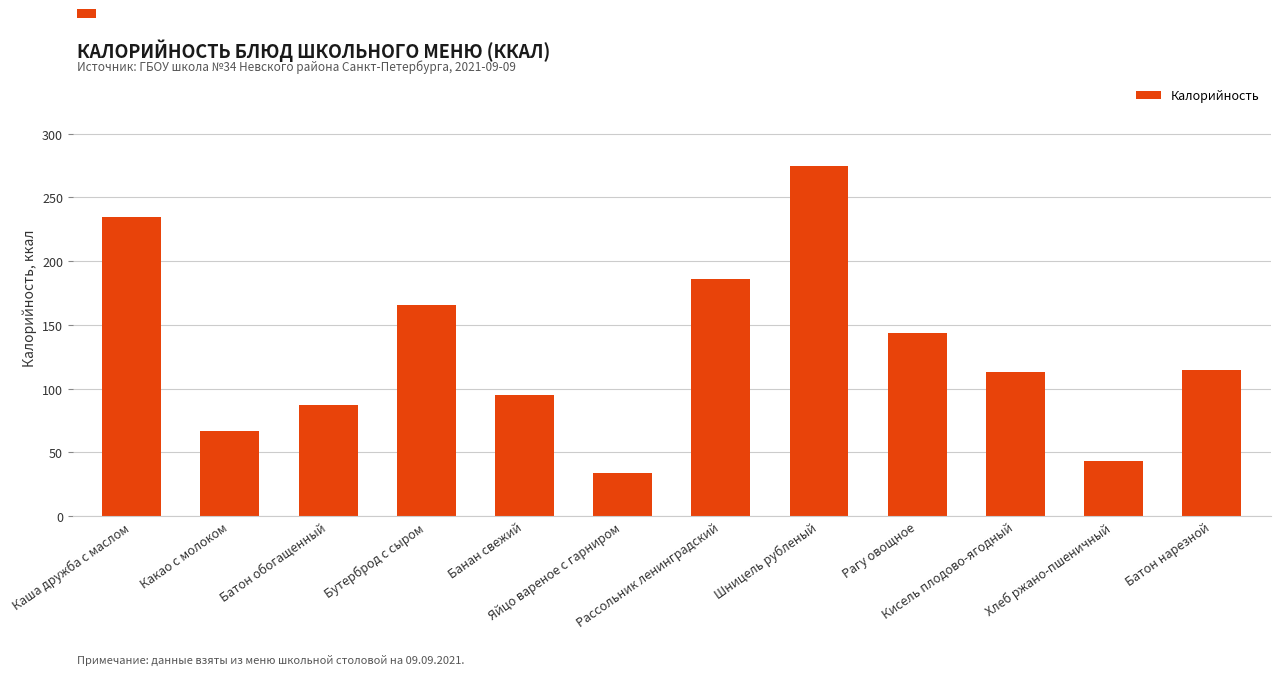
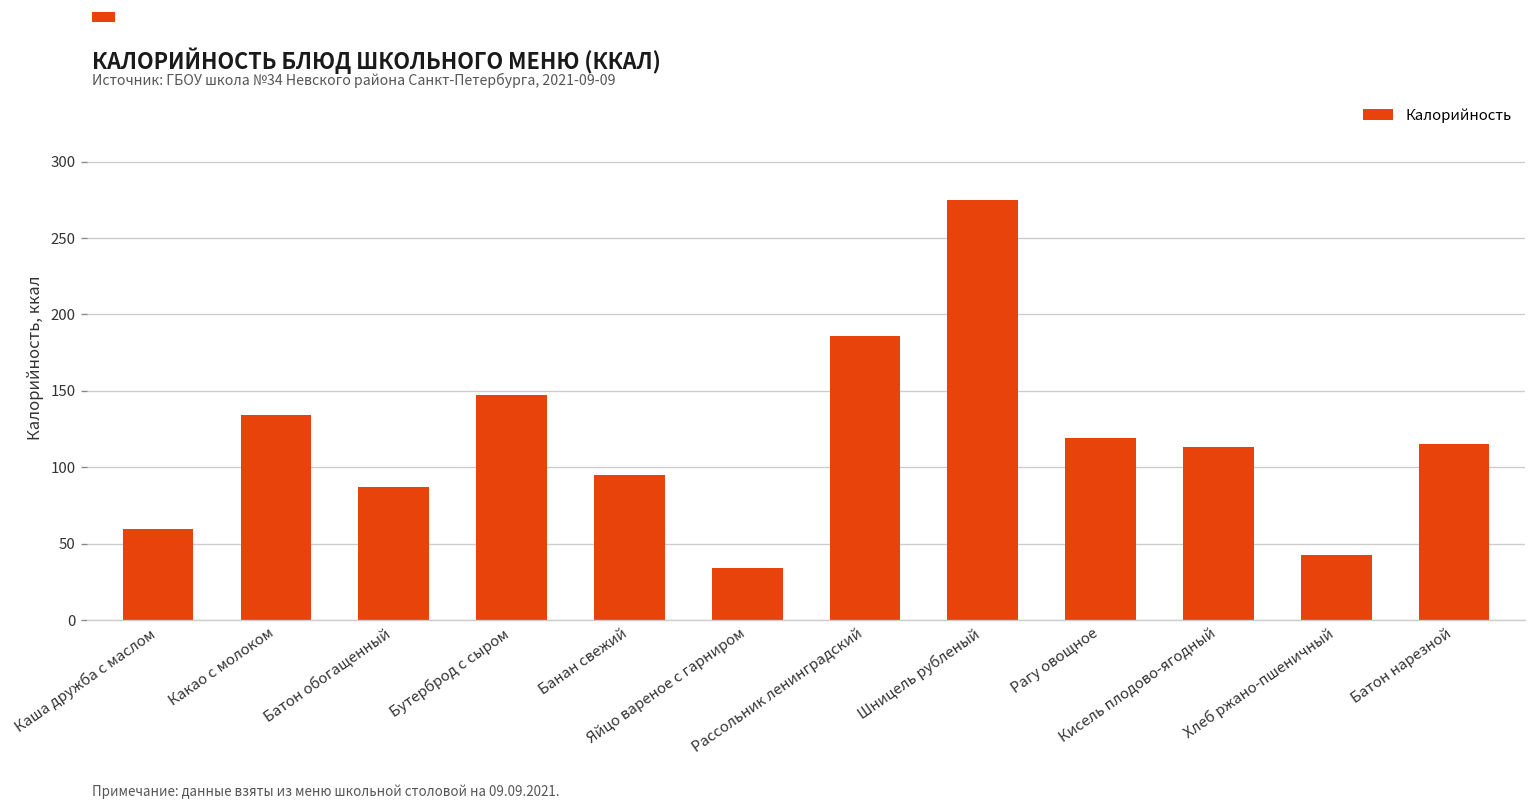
  {
-   "Каша дружба с маслом": 235,
-   "Какао с молоком": 67,
+   "Каша дружба с маслом": 60,
+   "Какао с молоком": 134,
    "Батон обогащенный": 87,
-   "Бутерброд с сыром": 166,
+   "Бутерброд с сыром": 147,
    "Банан свежий": 95,
    "Яйцо вареное с гарниром": 34,
    "Рассольник ленинградский": 186,
    "Шницель рубленый": 275,
-   "Рагу овощное": 144,
+   "Рагу овощное": 119,
    "Кисель плодово-ягодный": 113,
    "Хлеб ржано-пшеничный": 43,
    "Батон нарезной": 115
  }
